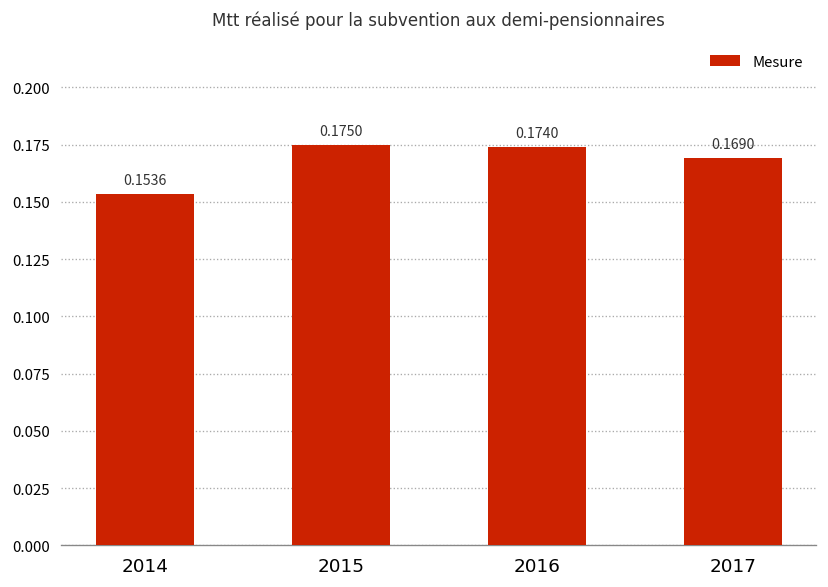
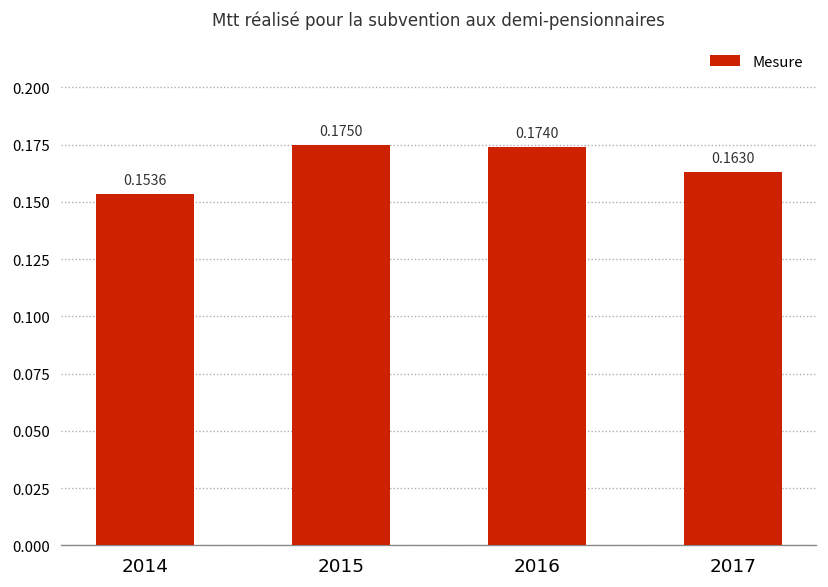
  {
    "2014": 0.1536,
    "2015": 0.1750,
    "2016": 0.1740,
-   "2017": 0.1690
+   "2017": 0.1630
  }
